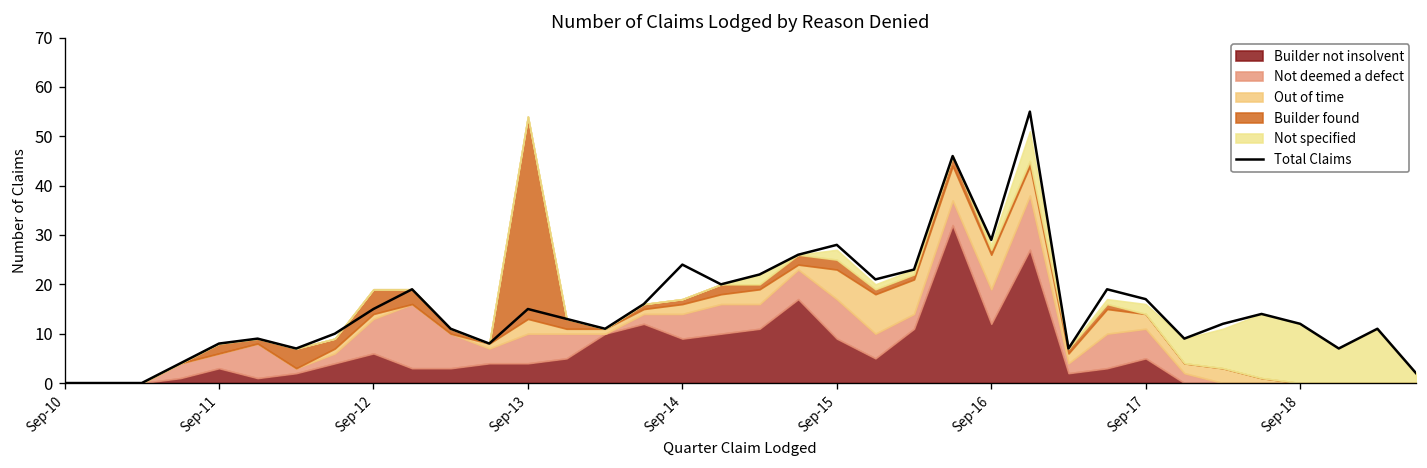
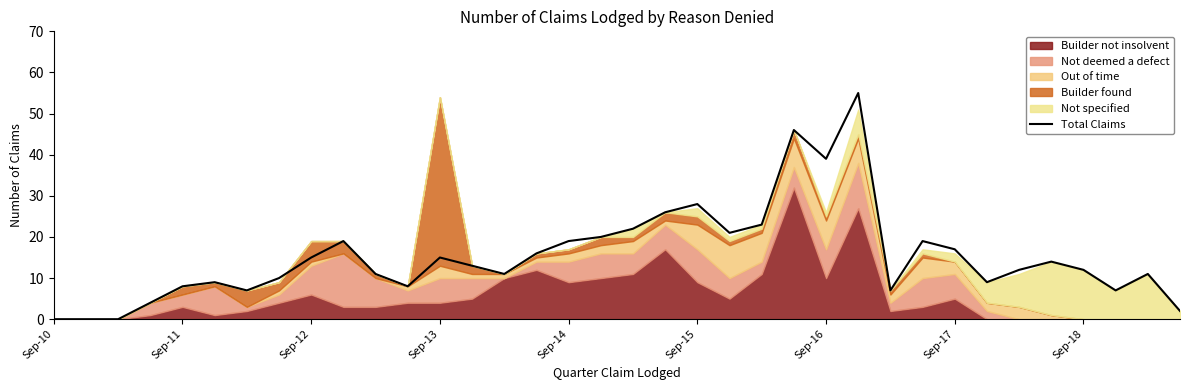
  {
    "Builder not insolvent": {
      "Sep-11": 3,
      "Sep-12": 6,
      "Sep-13": 4,
      "Sep-14": 9,
      "Sep-15": 9,
-     "Sep-16": 12,
+     "Sep-16": 10,
      "Sep-17": 5
    },
    "Total Claims": {
      "Sep-12": 15,
      "Sep-13": 15,
-     "Sep-14": 24,
+     "Sep-14": 19,
      "Sep-15": 28,
-     "Sep-16": 29,
+     "Sep-16": 39,
      "Sep-17": 17
    },
    "Builder found": {
      "Sep-15": 2,
      "Sep-16": 1
    }
  }
